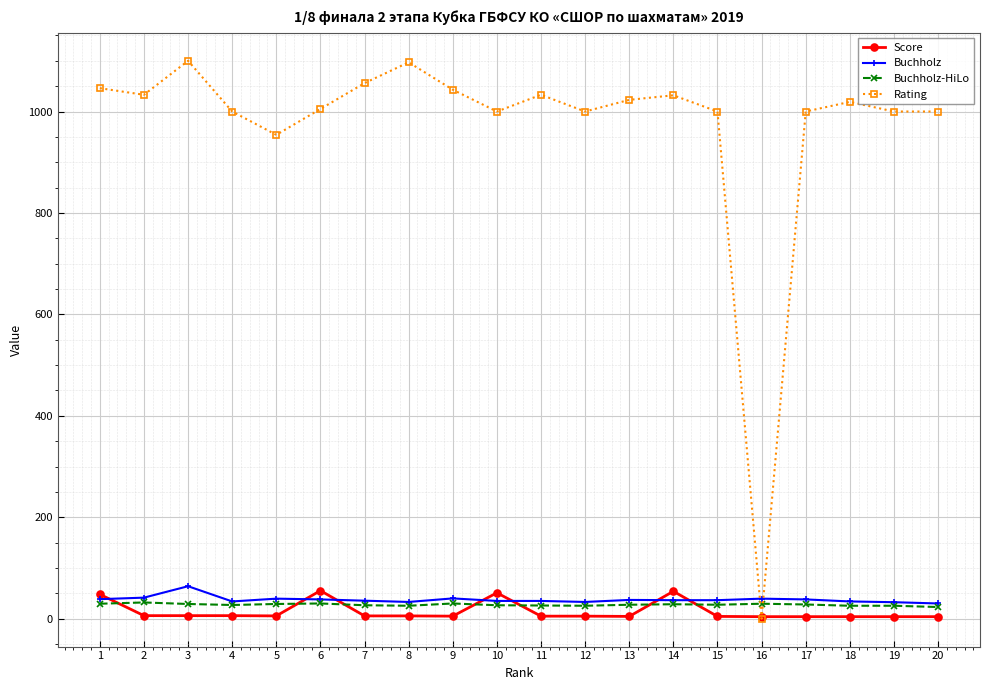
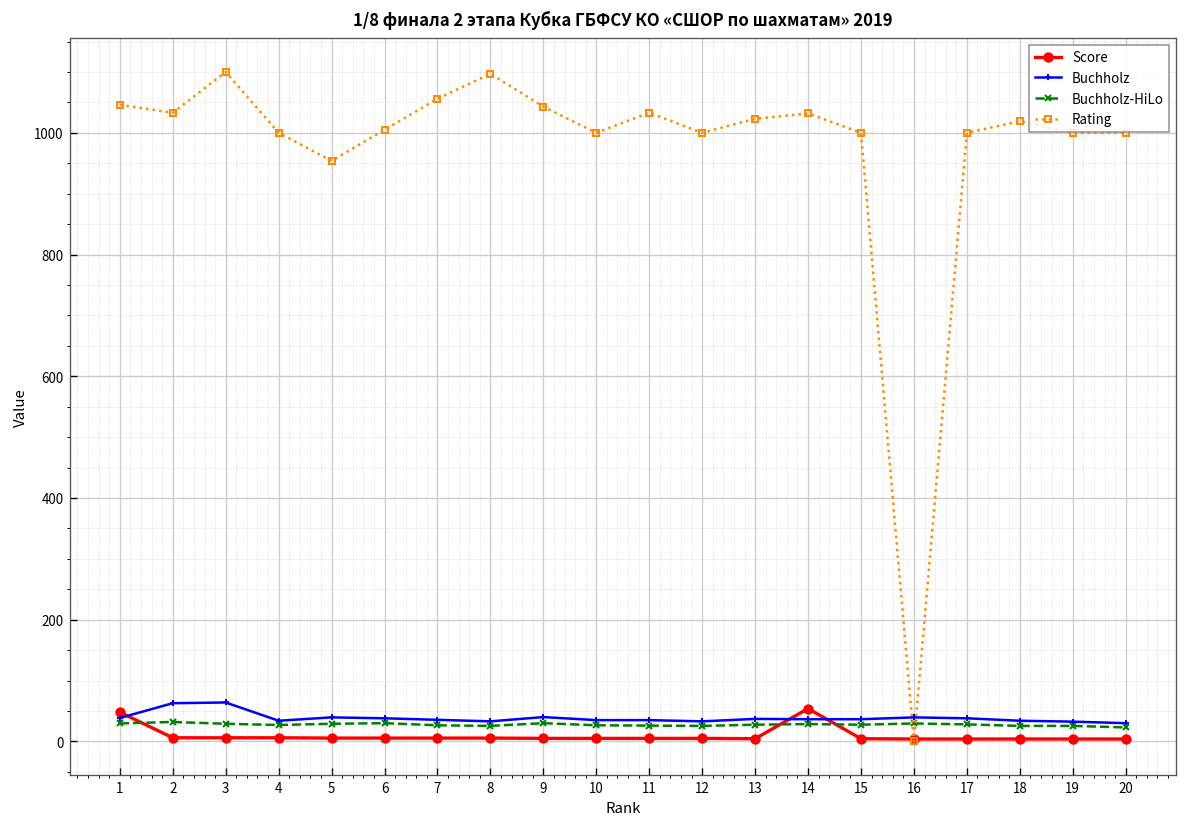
  {
    "Score": {
      "1": 50,
      "2": 10,
      "3": 10,
      "4": 10,
      "5": 10,
-     "6": 60,
+     "6": 10,
      "7": 10,
      "8": 10,
      "9": 10,
-     "10": 50,
+     "10": 10,
      "11": 10,
      "12": 10,
      "13": 0,
      "14": 50,
      "15": 0,
      "17": 0,
      "18": 0,
      "19": 0,
      "20": 0
    },
    "Buchholz": {
      "1": 40,
-     "2": 40,
+     "2": 60,
      "3": 60,
      "4": 30,
      "5": 40,
      "6": 40,
      "7": 40,
      "8": 30,
      "9": 40,
      "10": 40,
      "11": 40,
      "12": 30,
      "13": 40,
      "14": 40,
      "15": 40,
      "16": 40,
      "17": 40,
      "18": 30,
      "19": 30,
      "20": 30
    },
    "Buchholz-HiLo": {
      "1": 30,
      "2": 30,
      "3": 30,
      "4": 30,
      "5": 30,
      "6": 30,
      "7": 30,
      "8": 30,
      "9": 30,
      "10": 30,
      "11": 30,
      "12": 30,
      "13": 30,
      "14": 30,
      "15": 30,
      "16": 30,
      "17": 30,
      "18": 30,
      "19": 30,
      "20": 20
    },
    "Rating": {
      "1": 1050,
      "2": 1030,
      "3": 1100,
      "4": 1000,
      "5": 950,
      "6": 1010,
      "7": 1060,
      "8": 1100,
      "9": 1040,
      "10": 1000,
      "11": 1030,
      "12": 1000,
      "13": 1020,
      "14": 1030,
      "15": 1000,
      "17": 1000,
      "18": 1020,
      "19": 1000,
      "20": 1000
    }
  }
